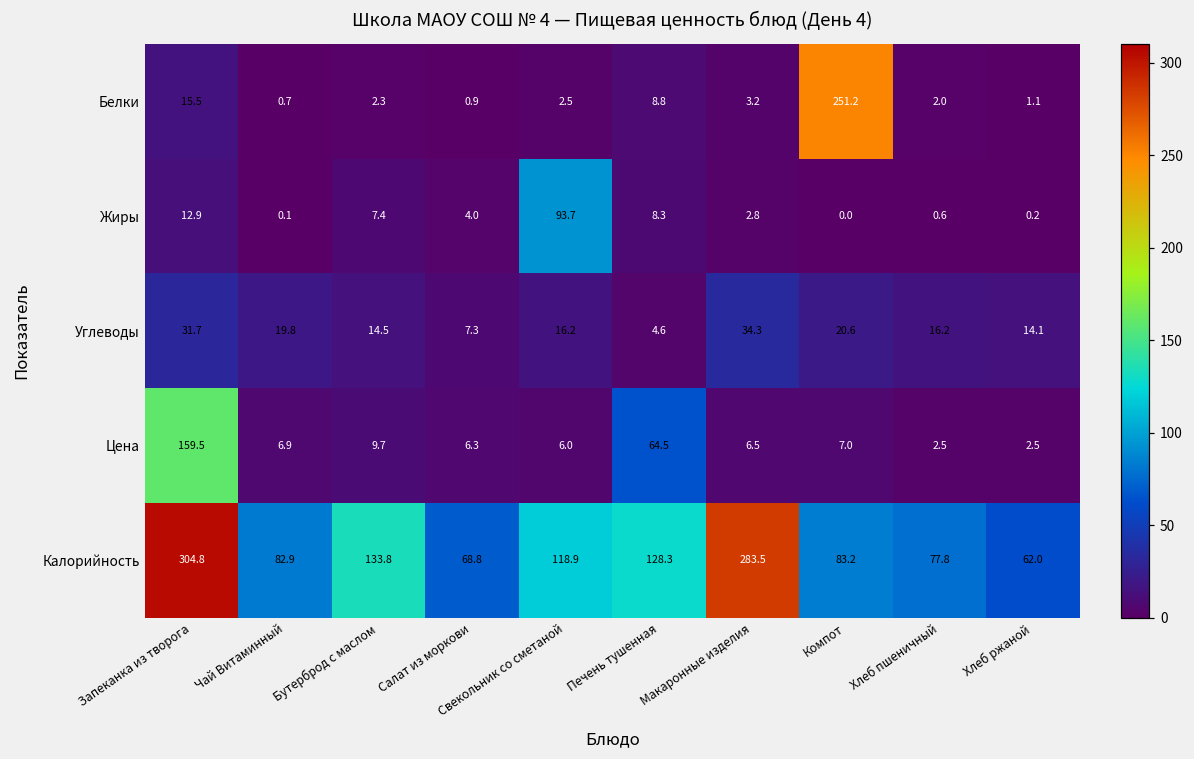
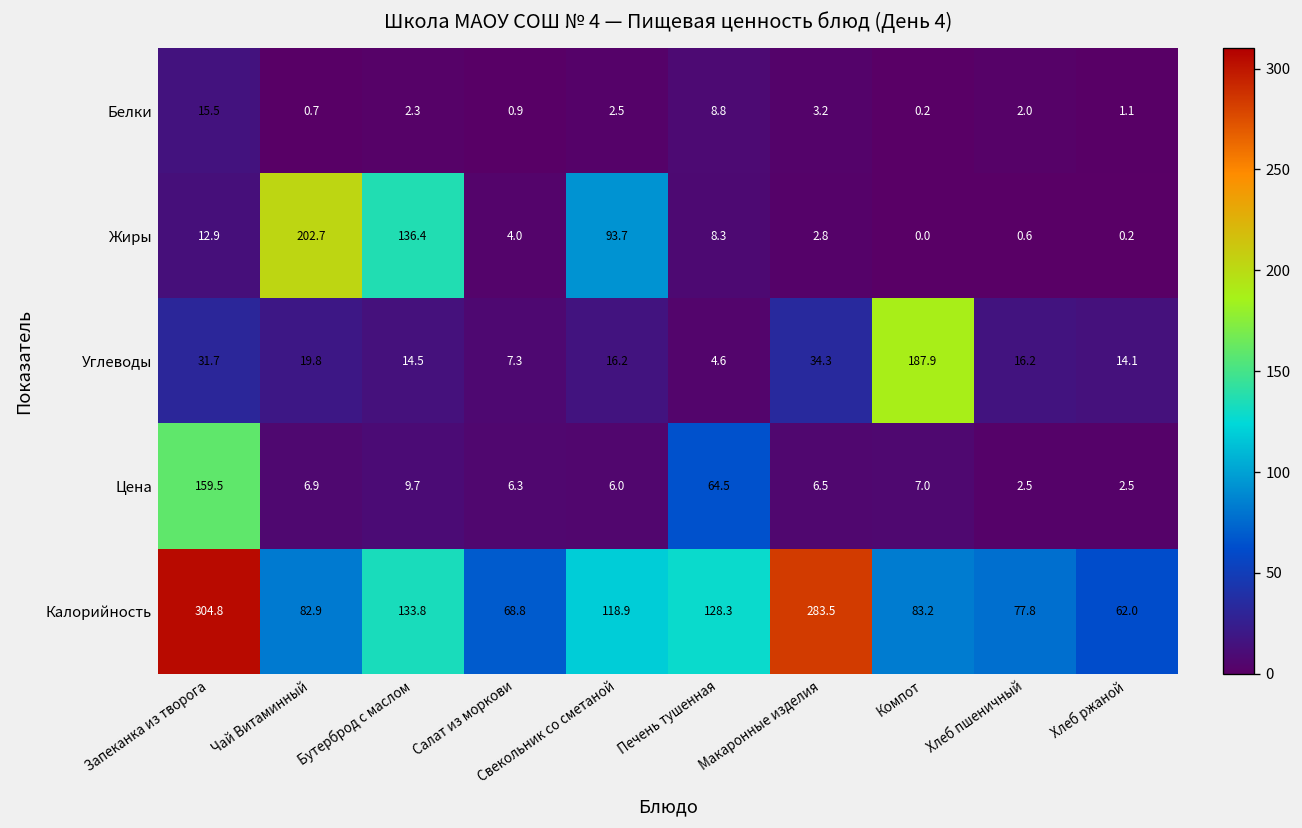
  {
    "Белки": {
      "Запеканка из творога": 15.5,
      "Чай Витаминный": 0.7,
      "Бутерброд с маслом": 2.3,
      "Салат из моркови": 0.9,
      "Свекольник со сметаной": 2.5,
      "Печень тушенная": 8.8,
      "Макаронные изделия": 3.2,
-     "Компот": 251.2,
+     "Компот": 0.2,
      "Хлеб пшеничный": 2.0,
      "Хлеб ржаной": 1.1
    },
    "Жиры": {
      "Запеканка из творога": 12.9,
-     "Чай Витаминный": 0.1,
-     "Бутерброд с маслом": 7.4,
+     "Чай Витаминный": 202.7,
+     "Бутерброд с маслом": 136.4,
      "Салат из моркови": 4.0,
      "Свекольник со сметаной": 93.7,
      "Печень тушенная": 8.3,
      "Макаронные изделия": 2.8,
      "Компот": 0.0,
      "Хлеб пшеничный": 0.6,
      "Хлеб ржаной": 0.2
    },
    "Углеводы": {
      "Запеканка из творога": 31.7,
      "Чай Витаминный": 19.8,
      "Бутерброд с маслом": 14.5,
      "Салат из моркови": 7.3,
      "Свекольник со сметаной": 16.2,
      "Печень тушенная": 4.6,
      "Макаронные изделия": 34.3,
-     "Компот": 20.6,
+     "Компот": 187.9,
      "Хлеб пшеничный": 16.2,
      "Хлеб ржаной": 14.1
    },
    "Цена": {
      "Запеканка из творога": 159.5,
      "Чай Витаминный": 6.9,
      "Бутерброд с маслом": 9.7,
      "Салат из моркови": 6.3,
      "Свекольник со сметаной": 6.0,
      "Печень тушенная": 64.5,
      "Макаронные изделия": 6.5,
      "Компот": 7.0,
      "Хлеб пшеничный": 2.5,
      "Хлеб ржаной": 2.5
    },
    "Калорийность": {
      "Запеканка из творога": 304.8,
      "Чай Витаминный": 82.9,
      "Бутерброд с маслом": 133.8,
      "Салат из моркови": 68.8,
      "Свекольник со сметаной": 118.9,
      "Печень тушенная": 128.3,
      "Макаронные изделия": 283.5,
      "Компот": 83.2,
      "Хлеб пшеничный": 77.8,
      "Хлеб ржаной": 62.0
    }
  }
